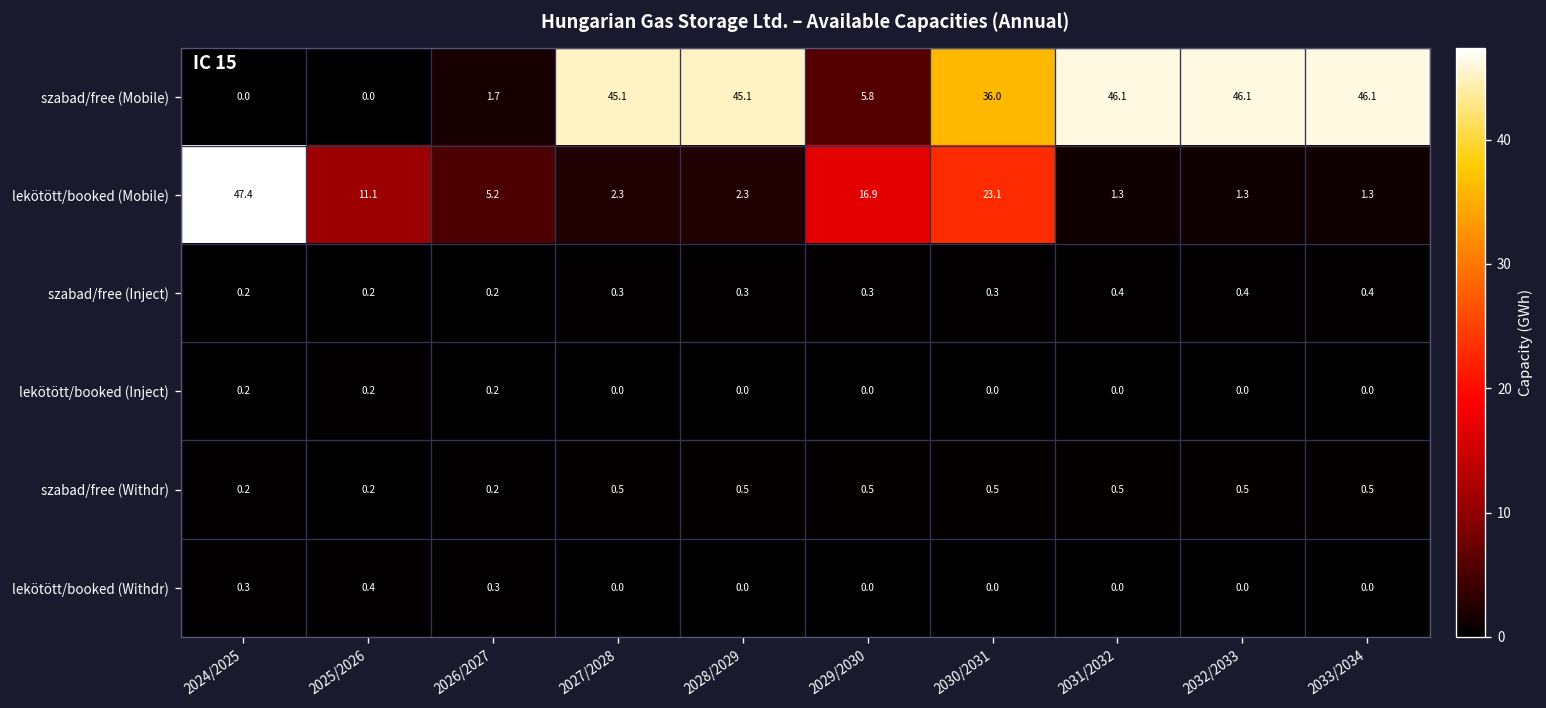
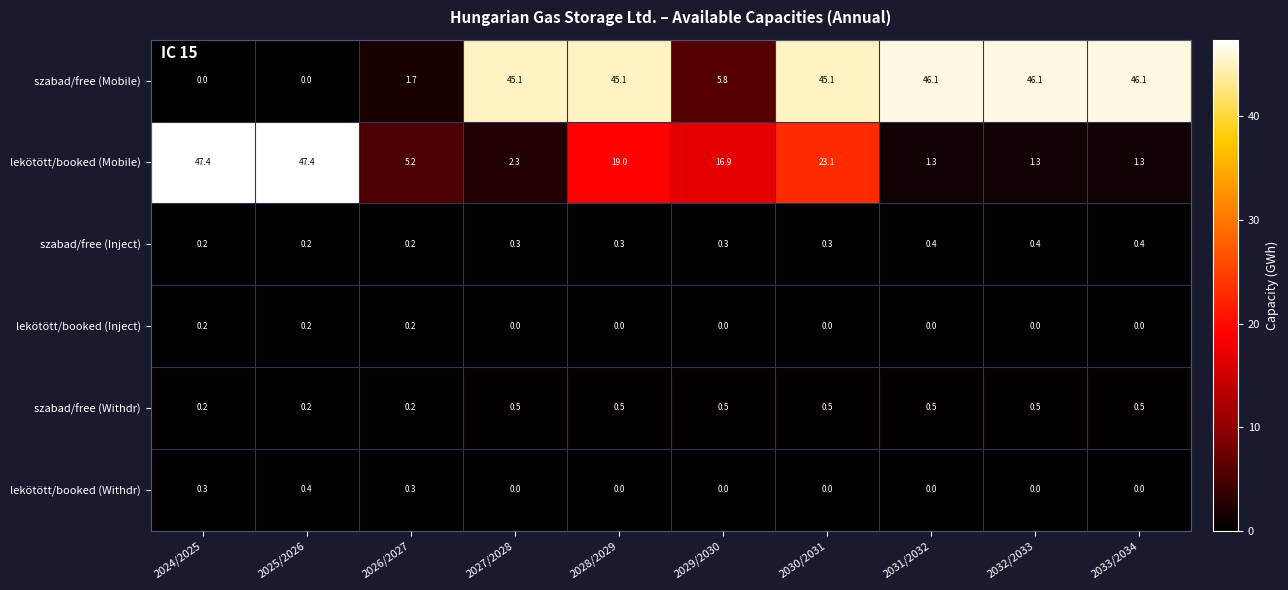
  {
    "szabad/free (Mobile)": {
      "2024/2025": 0.0,
      "2025/2026": 0.0,
      "2026/2027": 1.7,
      "2027/2028": 45.1,
      "2028/2029": 45.1,
      "2029/2030": 5.8,
-     "2030/2031": 36.0,
+     "2030/2031": 45.1,
      "2031/2032": 46.1,
      "2032/2033": 46.1,
      "2033/2034": 46.1
    },
    "lekötött/booked (Mobile)": {
      "2024/2025": 47.4,
-     "2025/2026": 11.1,
+     "2025/2026": 47.4,
      "2026/2027": 5.2,
      "2027/2028": 2.3,
-     "2028/2029": 2.3,
+     "2028/2029": 19.0,
      "2029/2030": 16.9,
      "2030/2031": 23.1,
      "2031/2032": 1.3,
      "2032/2033": 1.3,
      "2033/2034": 1.3
    },
    "szabad/free (Inject)": {
      "2024/2025": 0.2,
      "2025/2026": 0.2,
      "2026/2027": 0.2,
      "2027/2028": 0.3,
      "2028/2029": 0.3,
      "2029/2030": 0.3,
      "2030/2031": 0.3,
      "2031/2032": 0.4,
      "2032/2033": 0.4,
      "2033/2034": 0.4
    },
    "lekötött/booked (Inject)": {
      "2024/2025": 0.2,
      "2025/2026": 0.2,
      "2026/2027": 0.2,
      "2027/2028": 0.0,
      "2028/2029": 0.0,
      "2029/2030": 0.0,
      "2030/2031": 0.0,
      "2031/2032": 0.0,
      "2032/2033": 0.0,
      "2033/2034": 0.0
    },
    "szabad/free (Withdr)": {
      "2024/2025": 0.2,
      "2025/2026": 0.2,
      "2026/2027": 0.2,
      "2027/2028": 0.5,
      "2028/2029": 0.5,
      "2029/2030": 0.5,
      "2030/2031": 0.5,
      "2031/2032": 0.5,
      "2032/2033": 0.5,
      "2033/2034": 0.5
    },
    "lekötött/booked (Withdr)": {
      "2024/2025": 0.3,
      "2025/2026": 0.4,
      "2026/2027": 0.3,
      "2027/2028": 0.0,
      "2028/2029": 0.0,
      "2029/2030": 0.0,
      "2030/2031": 0.0,
      "2031/2032": 0.0,
      "2032/2033": 0.0,
      "2033/2034": 0.0
    }
  }
